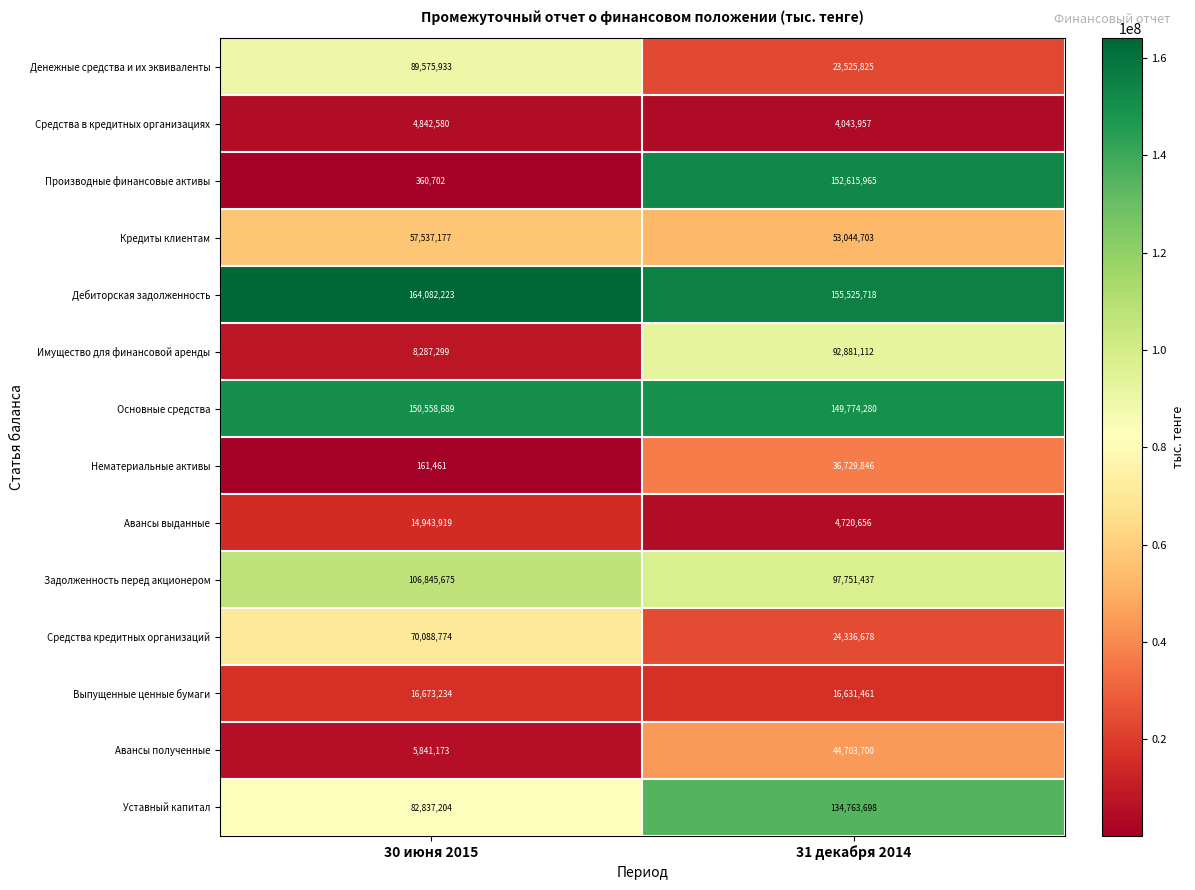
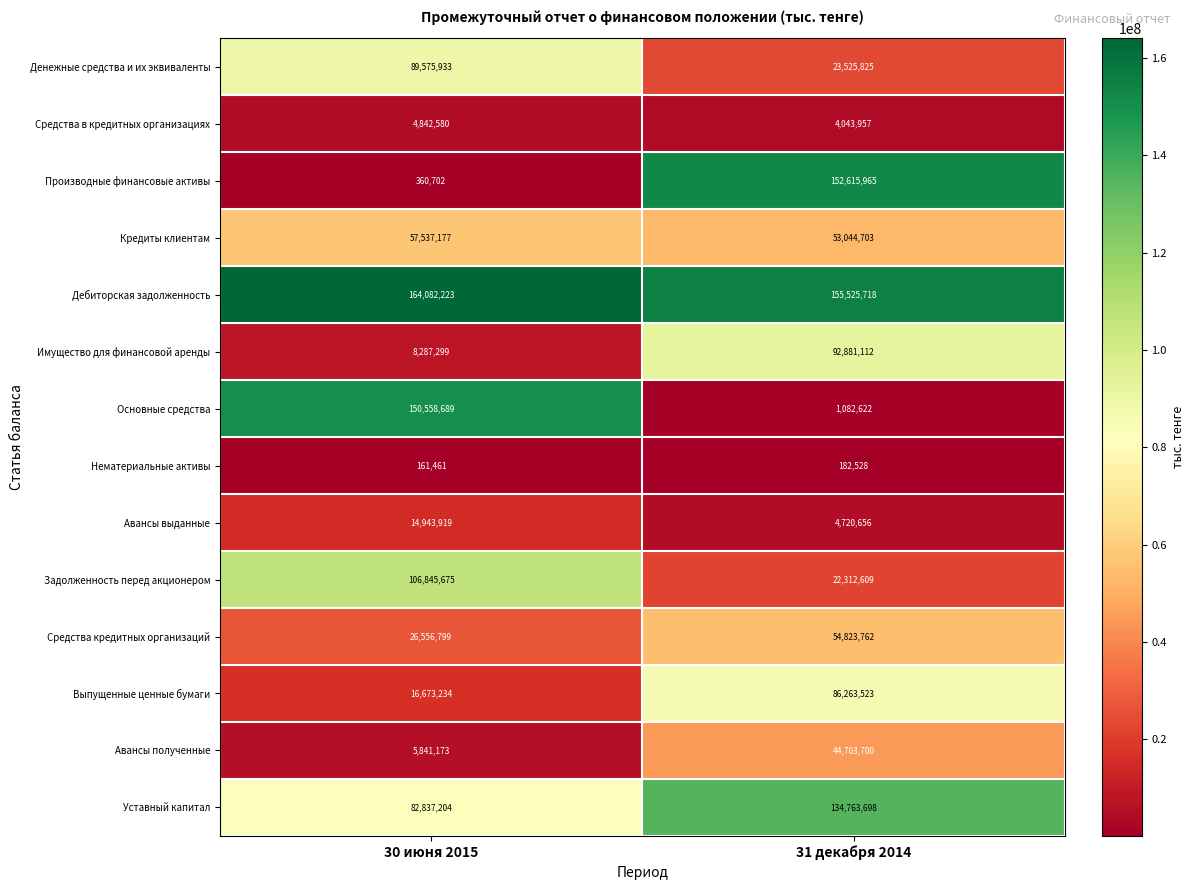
  {
    "Денежные средства и их эквиваленты": {
      "30 июня 2015": "89,575,933",
      "31 декабря 2014": "23,525,825"
    },
    "Средства в кредитных организациях": {
      "30 июня 2015": "4,842,580",
      "31 декабря 2014": "4,043,957"
    },
    "Производные финансовые активы": {
      "30 июня 2015": "360,702",
      "31 декабря 2014": "152,615,965"
    },
    "Кредиты клиентам": {
      "30 июня 2015": "57,537,177",
      "31 декабря 2014": "53,044,703"
    },
    "Дебиторская задолженность": {
      "30 июня 2015": "164,082,223",
      "31 декабря 2014": "155,525,718"
    },
    "Имущество для финансовой аренды": {
      "30 июня 2015": "8,287,299",
      "31 декабря 2014": "92,881,112"
    },
    "Основные средства": {
      "30 июня 2015": "150,558,689",
-     "31 декабря 2014": "149,774,280"
+     "31 декабря 2014": "1,082,622"
    },
    "Нематериальные активы": {
      "30 июня 2015": "161,461",
-     "31 декабря 2014": "36,729,846"
+     "31 декабря 2014": "182,528"
    },
    "Авансы выданные": {
      "30 июня 2015": "14,943,919",
      "31 декабря 2014": "4,720,656"
    },
    "Задолженность перед акционером": {
      "30 июня 2015": "106,845,675",
-     "31 декабря 2014": "97,751,437"
+     "31 декабря 2014": "22,312,609"
    },
    "Средства кредитных организаций": {
-     "30 июня 2015": "70,088,774",
-     "31 декабря 2014": "24,336,678"
+     "30 июня 2015": "26,556,799",
+     "31 декабря 2014": "54,823,762"
    },
    "Выпущенные ценные бумаги": {
      "30 июня 2015": "16,673,234",
-     "31 декабря 2014": "16,631,461"
+     "31 декабря 2014": "86,263,523"
    },
    "Авансы полученные": {
      "30 июня 2015": "5,841,173",
      "31 декабря 2014": "44,703,700"
    },
    "Уставный капитал": {
      "30 июня 2015": "82,837,204",
      "31 декабря 2014": "134,763,698"
    }
  }
